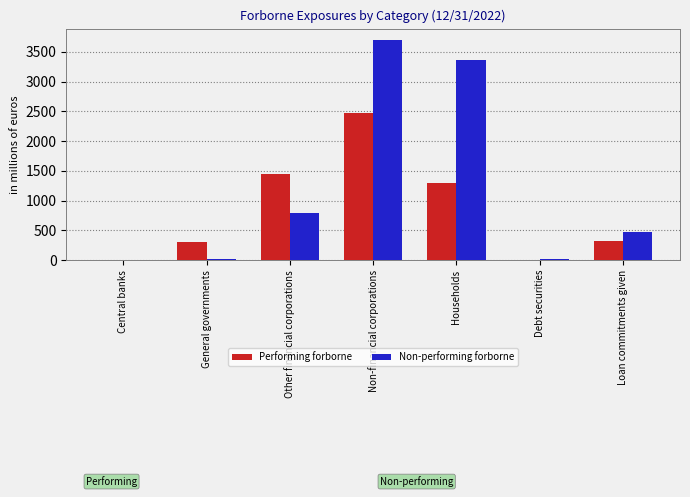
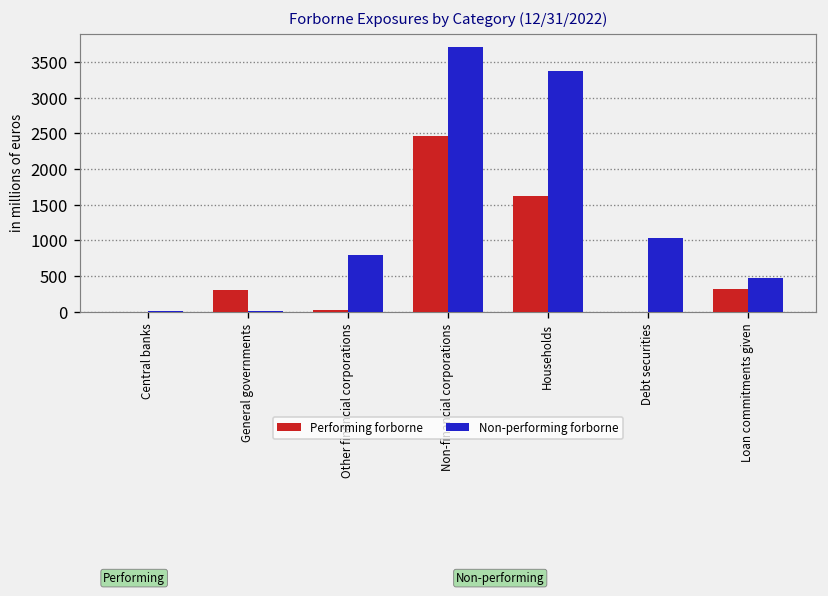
  {
    "Performing forborne": {
      "Central banks": 0,
      "General governments": 300,
-     "Other financial corporations": 1500,
+     "Other financial corporations": 0,
      "Non-financial corporations": 2500,
-     "Households": 1300,
+     "Households": 1600,
      "Debt securities": 0,
      "Loan commitments given": 300
    },
    "Non-performing forborne": {
      "Other financial corporations": 800,
      "Non-financial corporations": 3700,
      "Households": 3400,
-     "Debt securities": 0,
+     "Debt securities": 1000,
      "Loan commitments given": 500
    }
  }
